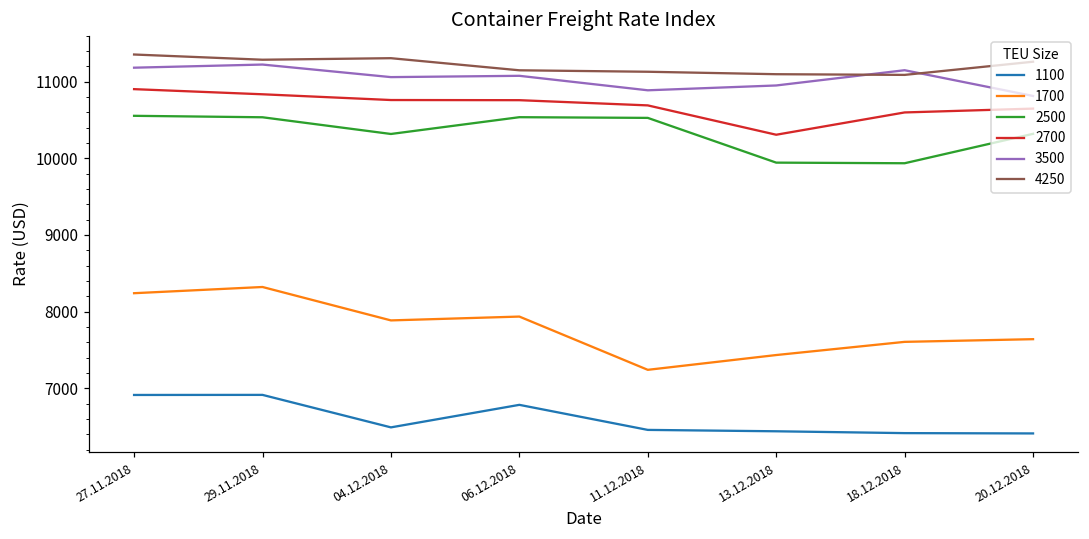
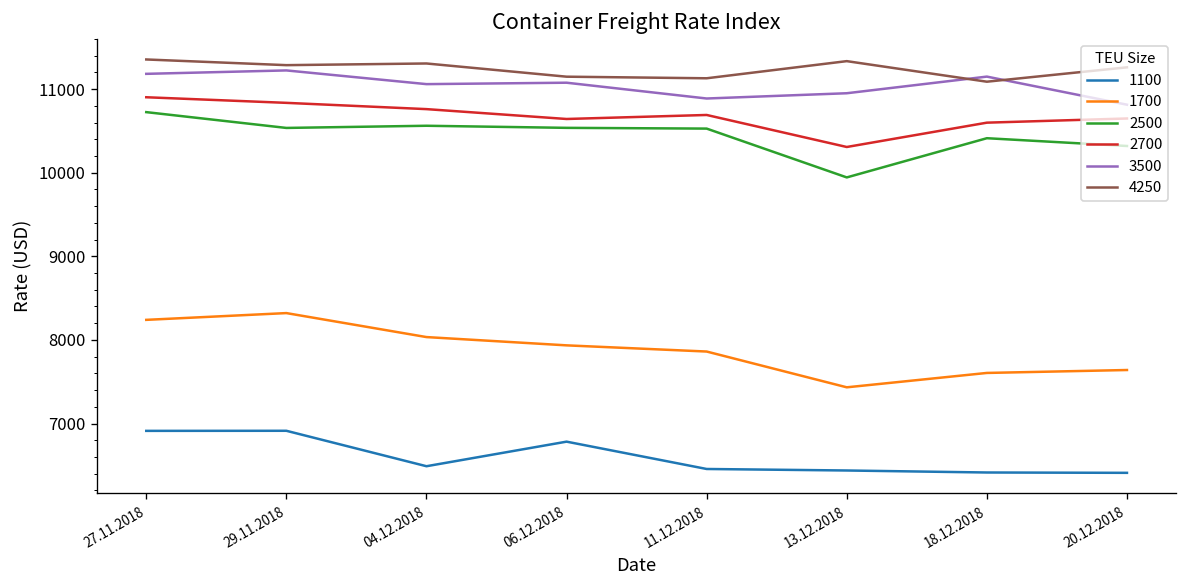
  {
    "1100": {
      "27.11.2018": 6900,
      "29.11.2018": 6900,
      "04.12.2018": 6500,
      "06.12.2018": 6800,
      "11.12.2018": 6500,
      "13.12.2018": 6400,
      "18.12.2018": 6400,
      "20.12.2018": 6400
    },
    "1700": {
      "27.11.2018": 8200,
      "29.11.2018": 8300,
-     "04.12.2018": 7900,
+     "04.12.2018": 8000,
      "06.12.2018": 7900,
-     "11.12.2018": 7200,
+     "11.12.2018": 7900,
      "13.12.2018": 7400,
      "18.12.2018": 7600,
      "20.12.2018": 7600
    },
    "2500": {
-     "27.11.2018": 10600,
+     "27.11.2018": 10700,
      "29.11.2018": 10500,
-     "04.12.2018": 10300,
+     "04.12.2018": 10600,
      "06.12.2018": 10500,
      "11.12.2018": 10500,
      "13.12.2018": 9900,
-     "18.12.2018": 9900
+     "18.12.2018": 10400
    },
    "2700": {
      "27.11.2018": 10900,
      "29.11.2018": 10800,
      "04.12.2018": 10800,
-     "06.12.2018": 10800,
+     "06.12.2018": 10600,
      "11.12.2018": 10700,
      "13.12.2018": 10300,
      "18.12.2018": 10600
    },
    "3500": {
      "27.11.2018": 11200,
      "29.11.2018": 11200,
      "04.12.2018": 11100,
      "06.12.2018": 11100,
      "11.12.2018": 10900,
      "13.12.2018": 11000,
      "18.12.2018": 11200
    },
    "4250": {
      "27.11.2018": 11400,
      "29.11.2018": 11300,
      "04.12.2018": 11300,
      "06.12.2018": 11100,
      "11.12.2018": 11100,
-     "13.12.2018": 11100,
+     "13.12.2018": 11300,
      "18.12.2018": 11100
    }
  }
